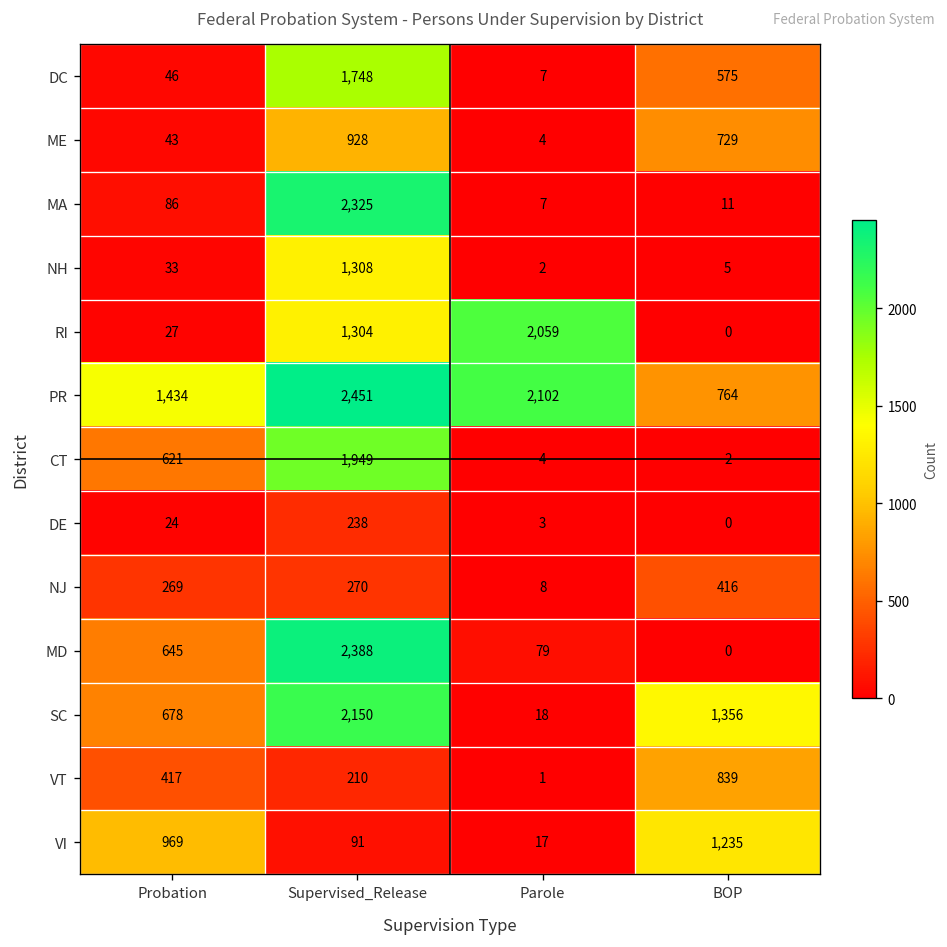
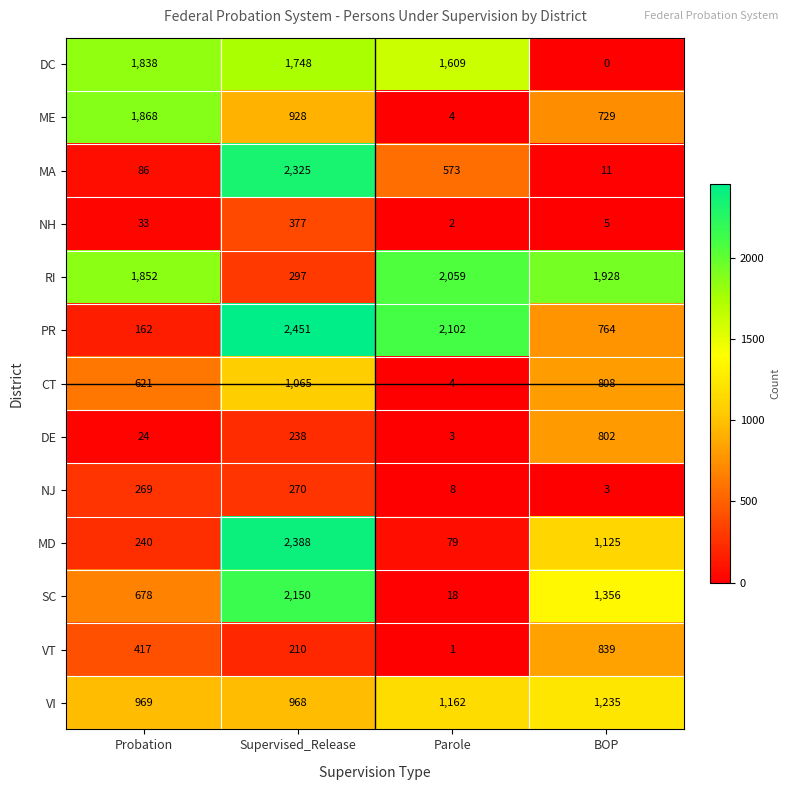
  {
    "DC": {
-     "Probation": "46",
+     "Probation": "1,838",
      "Supervised_Release": "1,748",
-     "Parole": "7",
-     "BOP": "575"
+     "Parole": "1,609",
+     "BOP": "0"
    },
    "ME": {
-     "Probation": "43",
+     "Probation": "1,868",
      "Supervised_Release": "928",
      "Parole": "4",
      "BOP": "729"
    },
    "MA": {
      "Probation": "86",
      "Supervised_Release": "2,325",
-     "Parole": "7",
+     "Parole": "573",
      "BOP": "11"
    },
    "NH": {
      "Probation": "33",
-     "Supervised_Release": "1,308",
+     "Supervised_Release": "377",
      "Parole": "2",
      "BOP": "5"
    },
    "RI": {
-     "Probation": "27",
-     "Supervised_Release": "1,304",
+     "Probation": "1,852",
+     "Supervised_Release": "297",
      "Parole": "2,059",
-     "BOP": "0"
+     "BOP": "1,928"
    },
    "PR": {
-     "Probation": "1,434",
+     "Probation": "162",
      "Supervised_Release": "2,451",
      "Parole": "2,102",
      "BOP": "764"
    },
    "CT": {
      "Probation": "621",
-     "Supervised_Release": "1,949",
+     "Supervised_Release": "1,065",
      "Parole": "4",
-     "BOP": "2"
+     "BOP": "808"
    },
    "DE": {
      "Probation": "24",
      "Supervised_Release": "238",
      "Parole": "3",
-     "BOP": "0"
+     "BOP": "802"
    },
    "NJ": {
      "Probation": "269",
      "Supervised_Release": "270",
      "Parole": "8",
-     "BOP": "416"
+     "BOP": "3"
    },
    "MD": {
-     "Probation": "645",
+     "Probation": "240",
      "Supervised_Release": "2,388",
      "Parole": "79",
-     "BOP": "0"
+     "BOP": "1,125"
    },
    "SC": {
      "Probation": "678",
      "Supervised_Release": "2,150",
      "Parole": "18",
      "BOP": "1,356"
    },
    "VT": {
      "Probation": "417",
      "Supervised_Release": "210",
      "Parole": "1",
      "BOP": "839"
    },
    "VI": {
      "Probation": "969",
-     "Supervised_Release": "91",
-     "Parole": "17",
+     "Supervised_Release": "968",
+     "Parole": "1,162",
      "BOP": "1,235"
    }
  }
